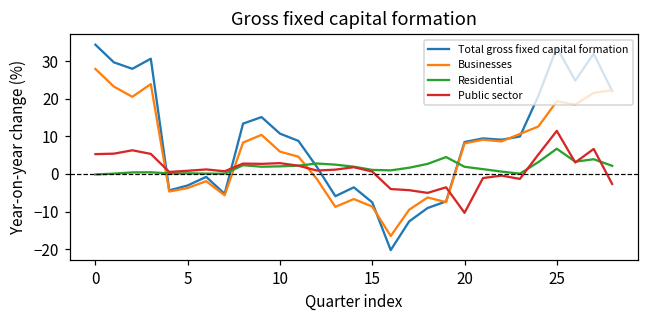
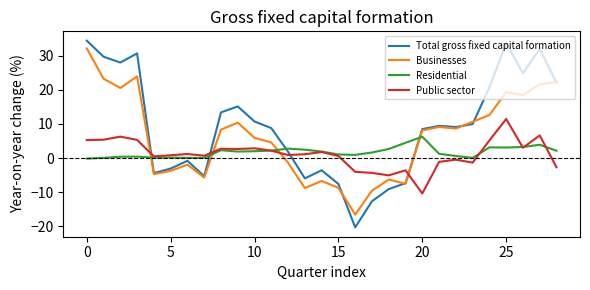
  {
    "Total gross fixed capital formation": {
      "0": 34,
      "10": 11,
      "15": -8
    },
    "Businesses": {
-     "0": 28,
+     "0": 32,
      "10": 6,
      "15": -9
    },
    "Residential": {
      "0": 0,
      "10": 2,
-     "20": 2,
-     "25": 7
+     "20": 6,
+     "25": 3
    },
    "Public sector": {
      "0": 5,
      "10": 3,
      "20": -10,
      "25": 11
    }
  }
